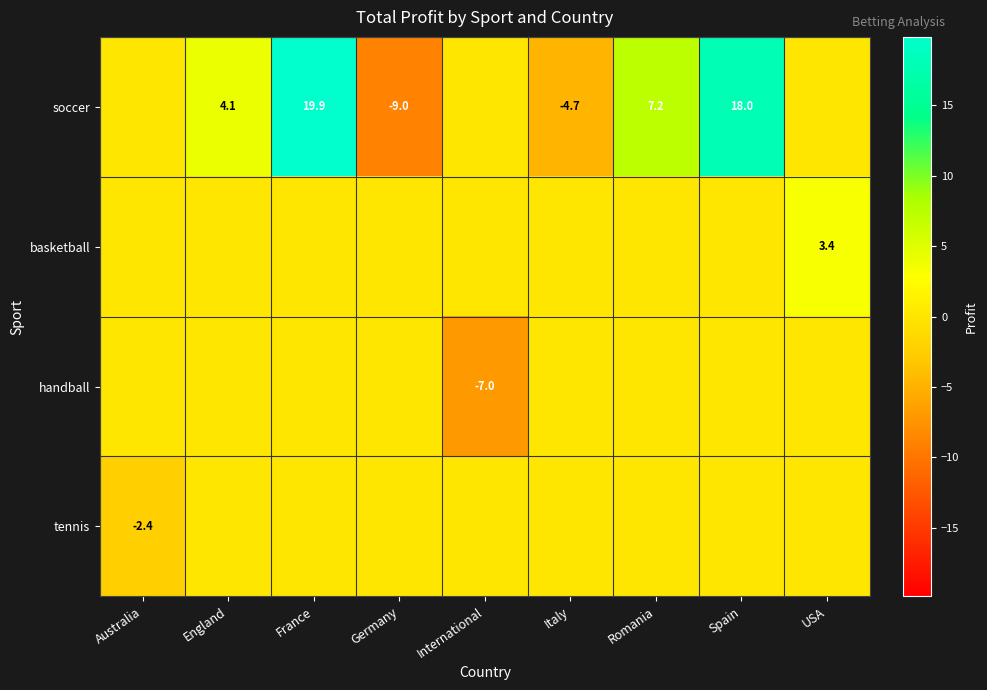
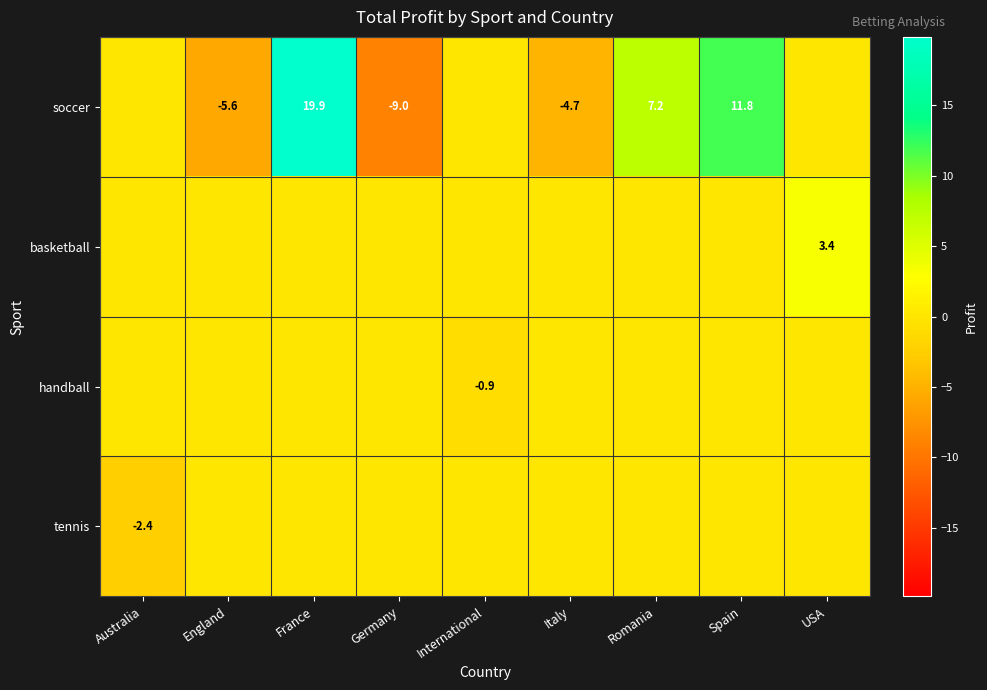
  {
    "soccer": {
-     "England": 4.1,
+     "England": -5.6,
      "France": 19.9,
      "Germany": -9.0,
      "Italy": -4.7,
      "Romania": 7.2,
-     "Spain": 18.0
+     "Spain": 11.8
    },
    "basketball": {
      "USA": 3.4
    },
    "handball": {
-     "International": -7.0
+     "International": -0.9
    },
    "tennis": {
      "Australia": -2.4
    }
  }
